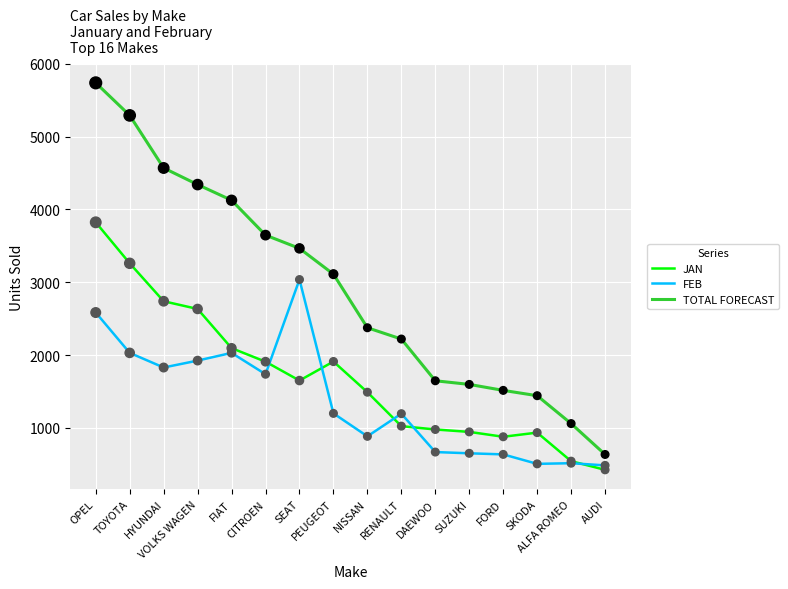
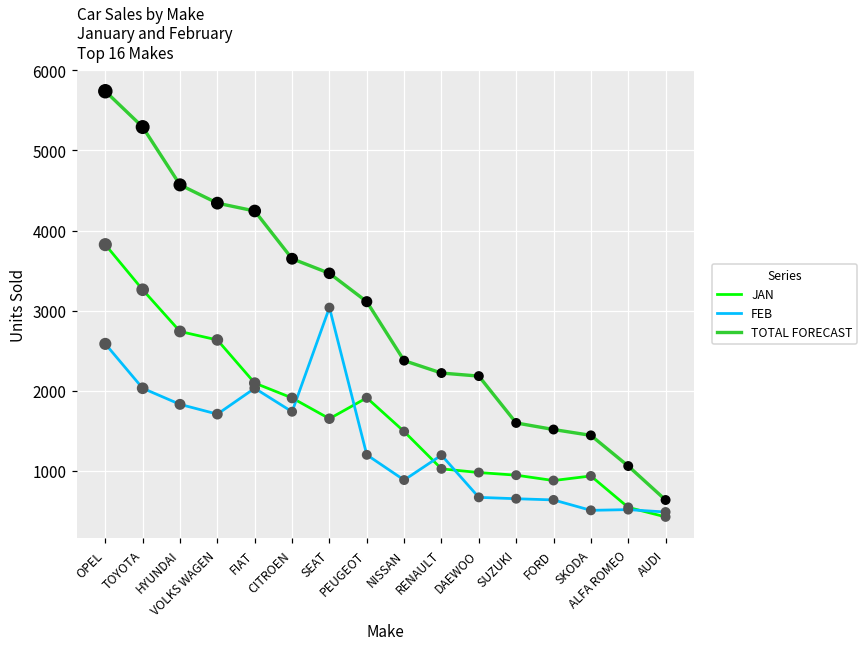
  {
    "JAN": {
      "OPEL": 3800,
      "TOYOTA": 3300,
      "HYUNDAI": 2700,
      "VOLKS WAGEN": 2600,
      "FIAT": 2100,
      "CITROEN": 1900,
      "SEAT": 1700,
      "PEUGEOT": 1900,
      "NISSAN": 1500,
      "RENAULT": 1000,
      "DAEWOO": 1000,
      "SUZUKI": 900,
      "FORD": 900,
      "SKODA": 900,
      "AUDI": 400
    },
    "FEB": {
      "OPEL": 2600,
      "TOYOTA": 2000,
      "HYUNDAI": 1800,
-     "VOLKS WAGEN": 1900,
+     "VOLKS WAGEN": 1700,
      "FIAT": 2000,
      "CITROEN": 1700,
      "SEAT": 3000,
      "PEUGEOT": 1200,
      "NISSAN": 900,
      "RENAULT": 1200,
      "DAEWOO": 700,
      "SUZUKI": 700,
      "FORD": 600,
      "SKODA": 500,
      "AUDI": 500
    },
    "TOTAL FORECAST": {
      "OPEL": 5700,
      "TOYOTA": 5300,
      "HYUNDAI": 4600,
      "VOLKS WAGEN": 4300,
-     "FIAT": 4100,
+     "FIAT": 4200,
      "CITROEN": 3600,
      "SEAT": 3500,
      "PEUGEOT": 3100,
      "NISSAN": 2400,
      "RENAULT": 2200,
-     "DAEWOO": 1600,
+     "DAEWOO": 2200,
      "SUZUKI": 1600,
      "FORD": 1500,
      "SKODA": 1400,
      "ALFA ROMEO": 1100,
      "AUDI": 600
    }
  }
